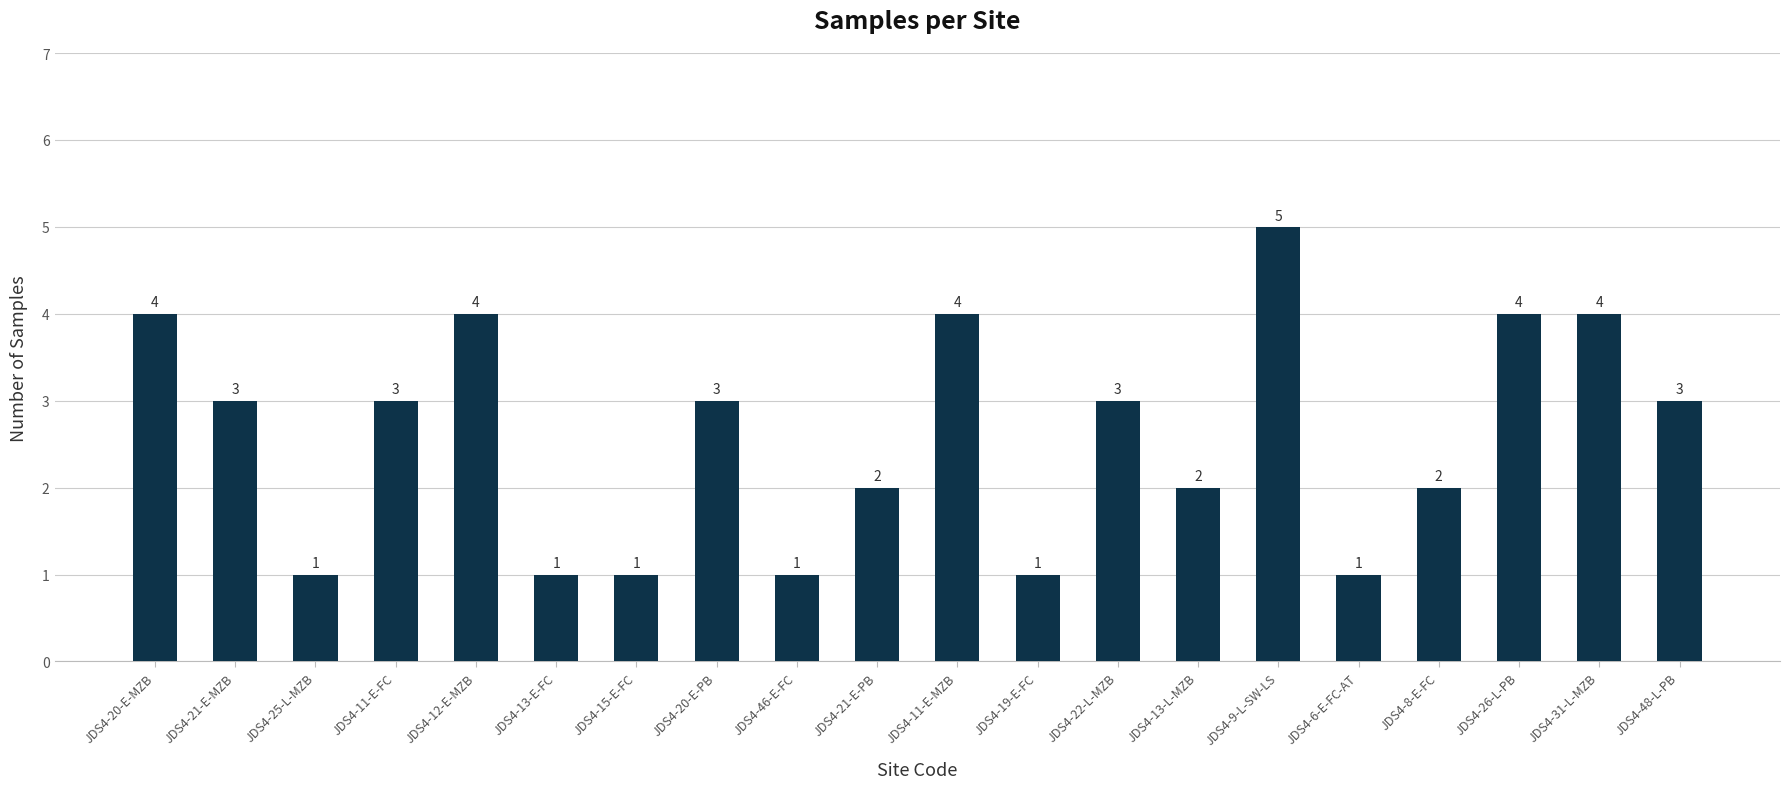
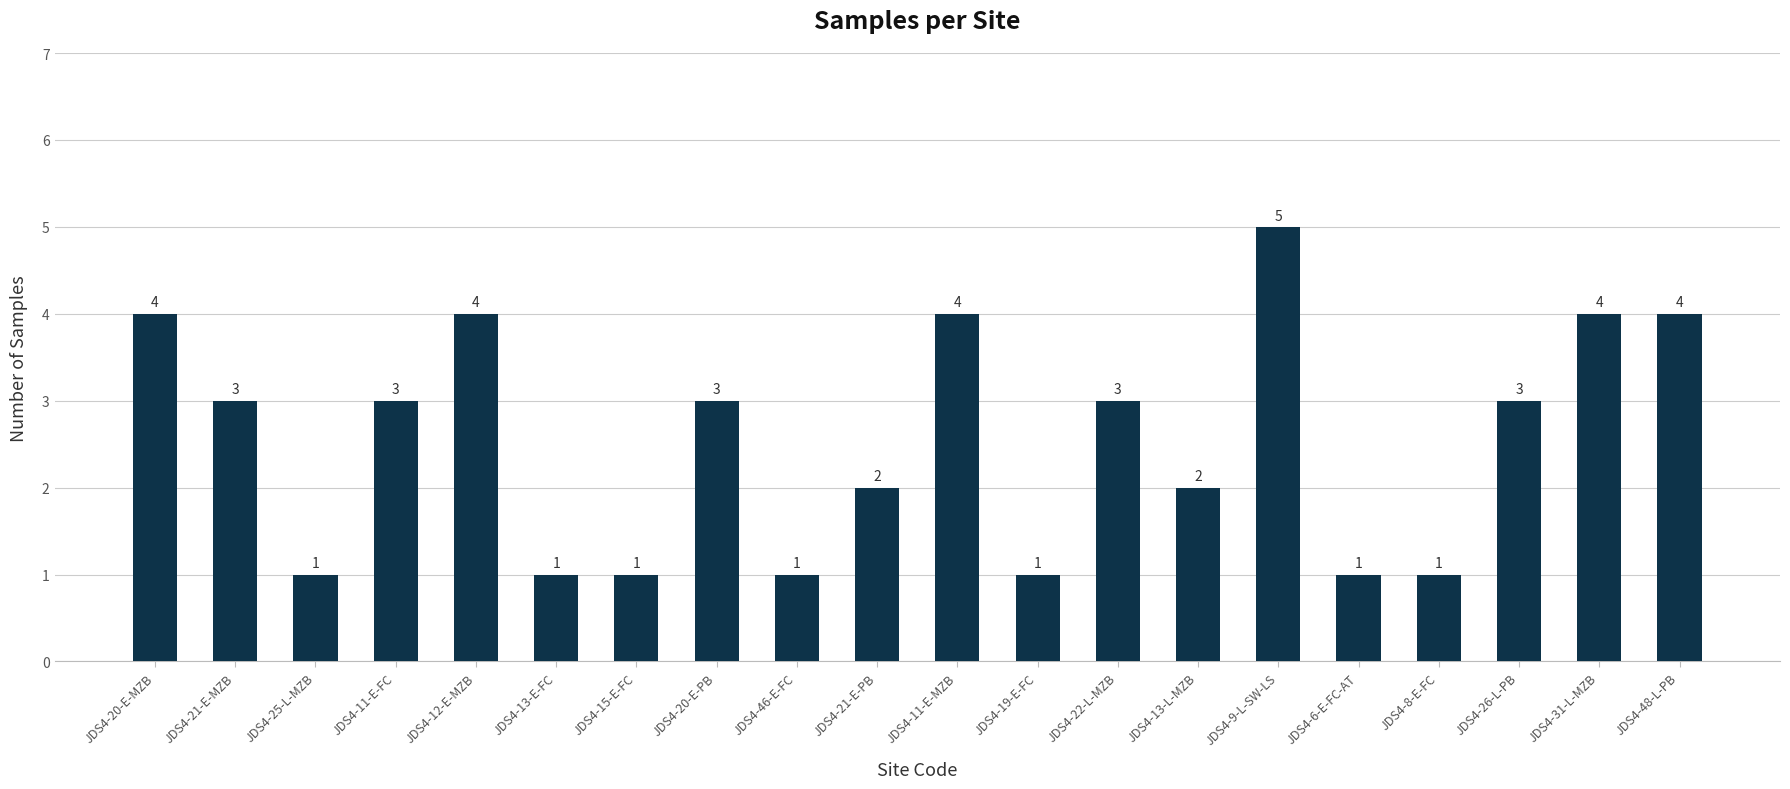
  {
    "JDS4-20-E-MZB": 4,
    "JDS4-21-E-MZB": 3,
    "JDS4-25-L-MZB": 1,
    "JDS4-11-E-FC": 3,
    "JDS4-12-E-MZB": 4,
    "JDS4-13-E-FC": 1,
    "JDS4-15-E-FC": 1,
    "JDS4-20-E-PB": 3,
    "JDS4-46-E-FC": 1,
    "JDS4-21-E-PB": 2,
    "JDS4-11-E-MZB": 4,
    "JDS4-19-E-FC": 1,
    "JDS4-22-L-MZB": 3,
    "JDS4-13-L-MZB": 2,
    "JDS4-9-L-SW-LS": 5,
    "JDS4-6-E-FC-AT": 1,
-   "JDS4-8-E-FC": 2,
-   "JDS4-26-L-PB": 4,
+   "JDS4-8-E-FC": 1,
+   "JDS4-26-L-PB": 3,
    "JDS4-31-L-MZB": 4,
-   "JDS4-48-L-PB": 3
+   "JDS4-48-L-PB": 4
  }
